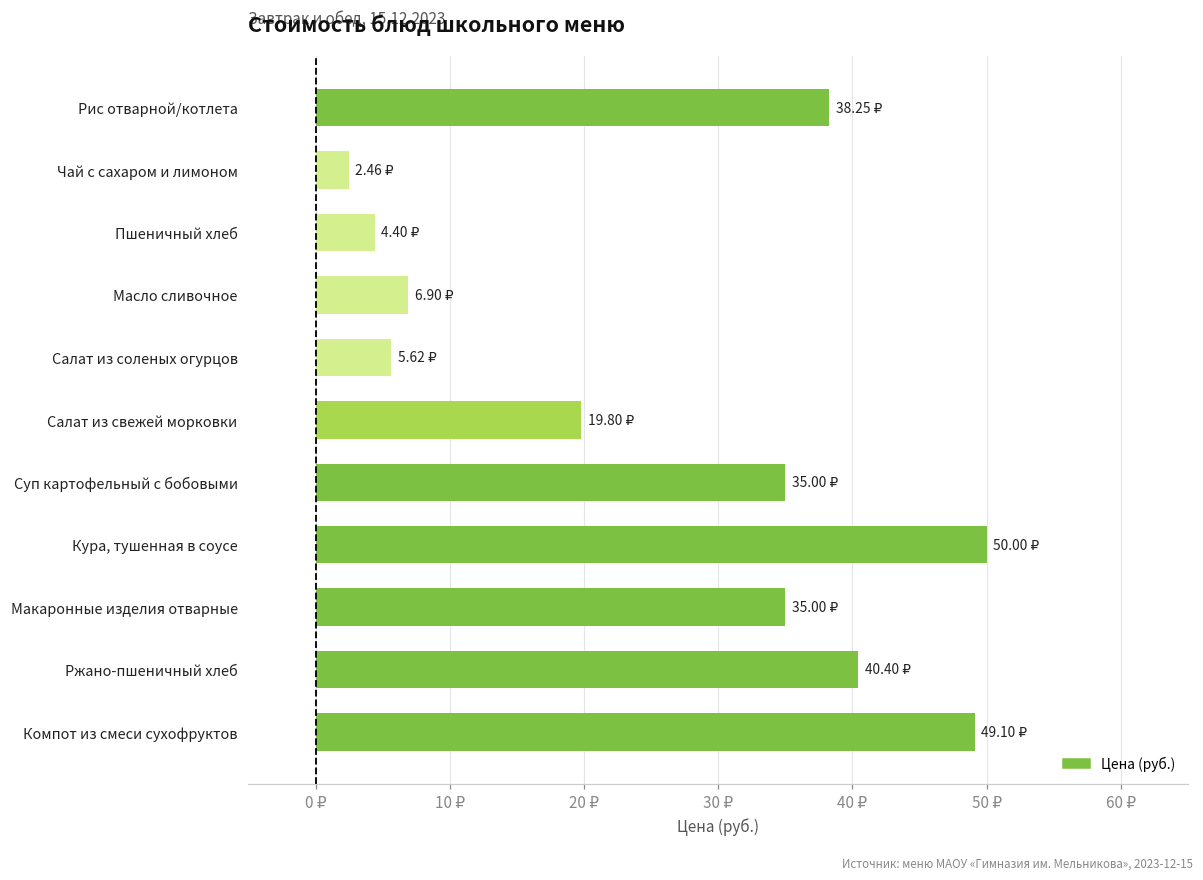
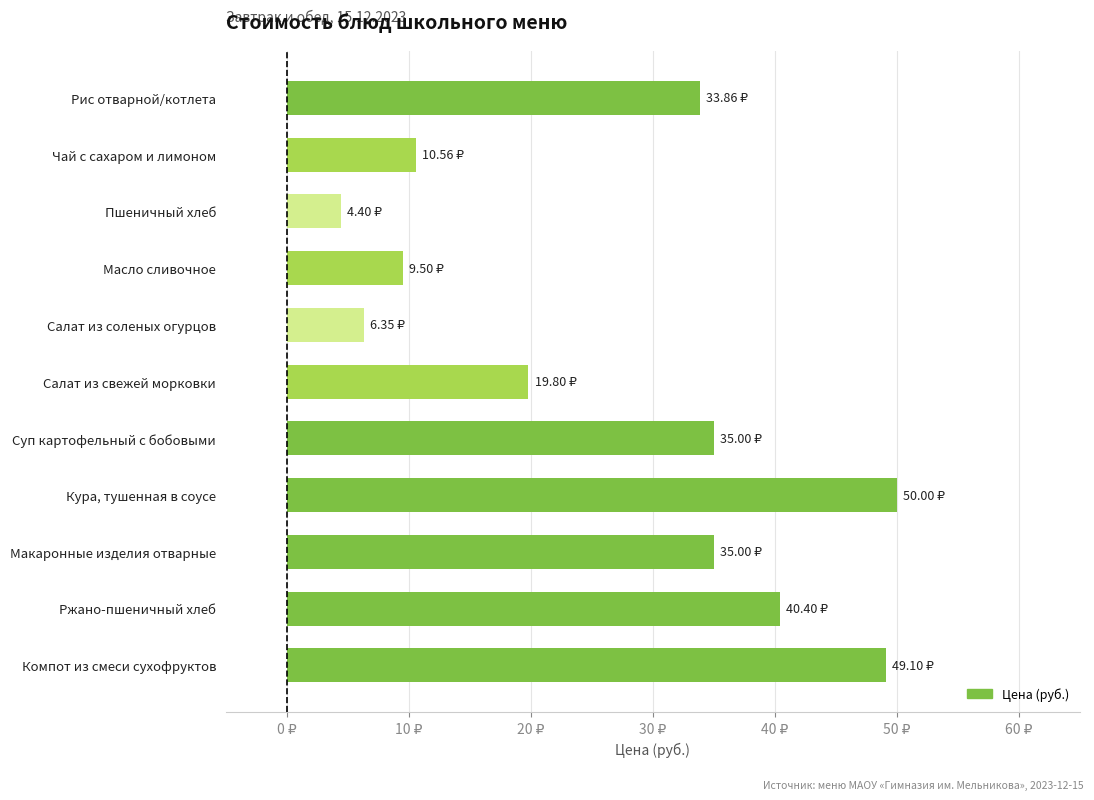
  {
-   "Рис отварной/котлета": 38.25,
-   "Чай с сахаром и лимоном": 2.46,
+   "Рис отварной/котлета": 33.86,
+   "Чай с сахаром и лимоном": 10.56,
    "Пшеничный хлеб": 4.40,
-   "Масло сливочное": 6.90,
-   "Салат из соленых огурцов": 5.62,
+   "Масло сливочное": 9.50,
+   "Салат из соленых огурцов": 6.35,
    "Салат из свежей морковки": 19.80,
    "Суп картофельный с бобовыми": 35.00,
    "Кура, тушенная в соусе": 50.00,
    "Макаронные изделия отварные": 35.00,
    "Ржано-пшеничный хлеб": 40.40,
    "Компот из смеси сухофруктов": 49.10
  }
